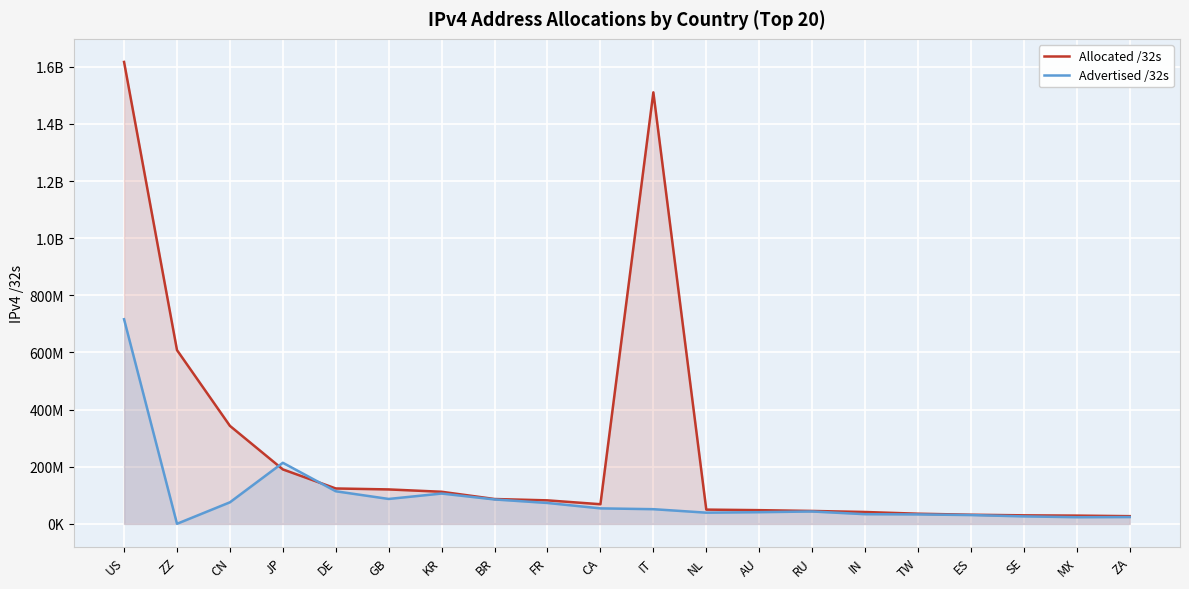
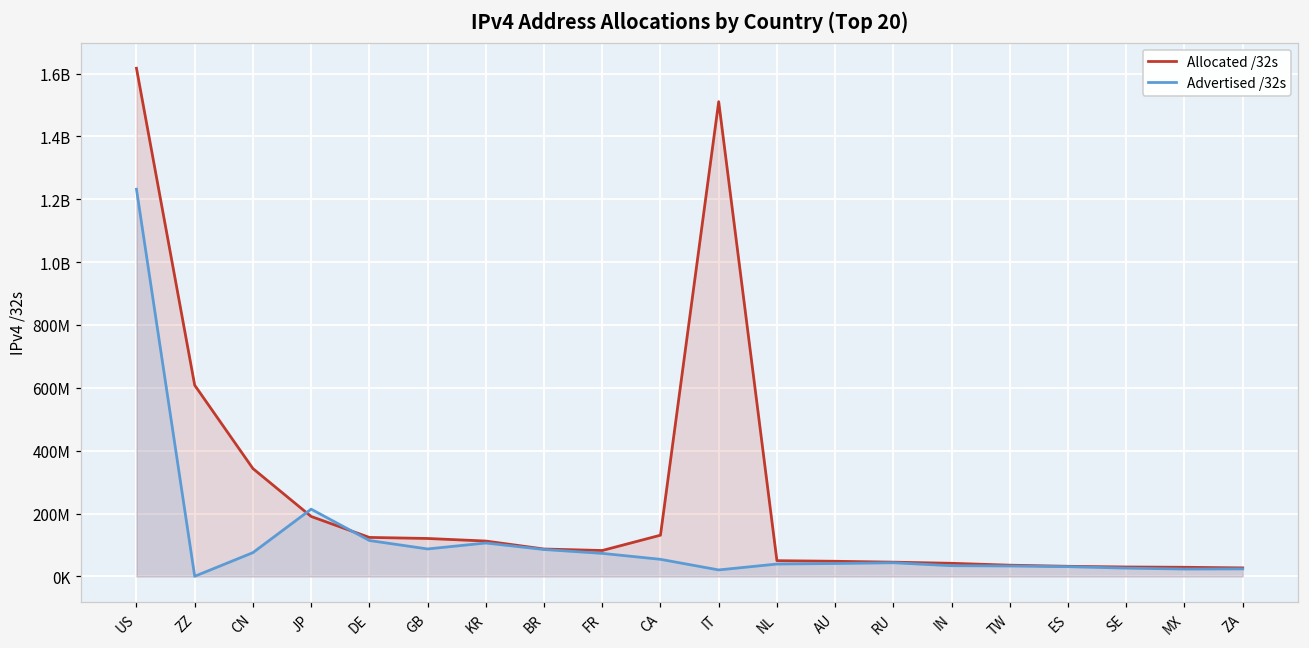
  {
    "Allocated /32s": {
      "US": 1620000000,
      "ZZ": 610000000,
      "CN": 340000000,
      "JP": 190000000,
      "DE": 120000000,
      "GB": 120000000,
      "FR": 80000000,
-     "CA": 70000000,
+     "CA": 130000000,
      "IT": 1510000000,
      "NL": 50000000
    },
    "Advertised /32s": {
-     "US": 720000000,
+     "US": 1230000000,
      "ZZ": 0,
      "CN": 80000000,
      "JP": 210000000,
      "DE": 110000000,
      "GB": 90000000,
      "FR": 70000000,
      "CA": 50000000,
-     "IT": 50000000,
+     "IT": 20000000,
      "NL": 40000000
    }
  }
